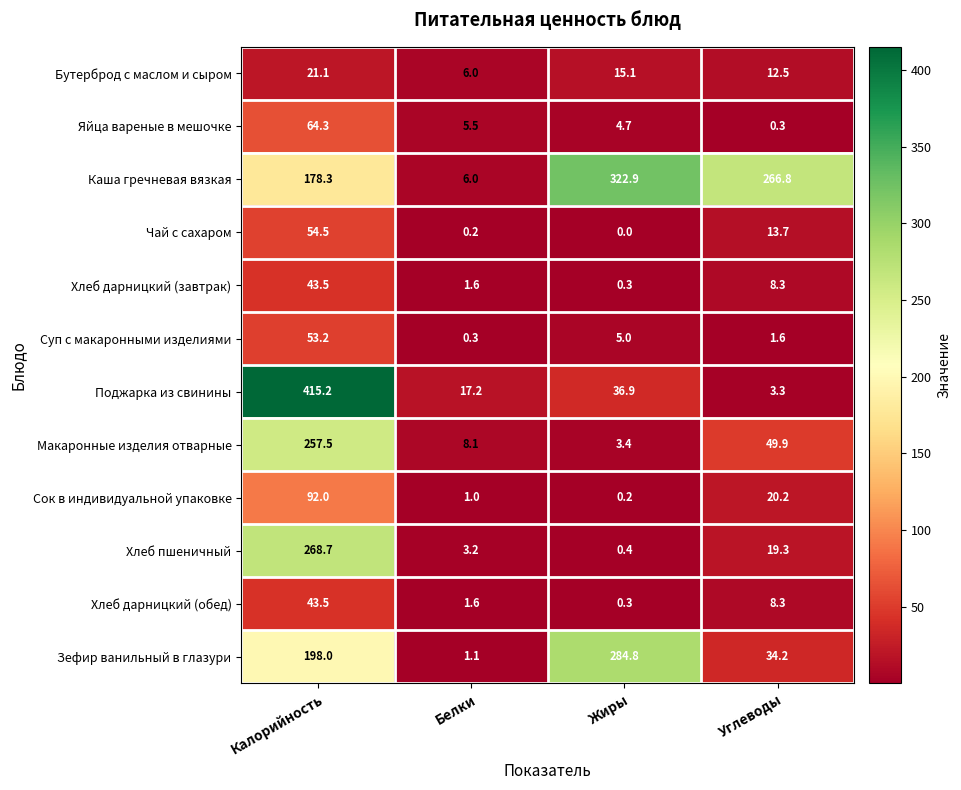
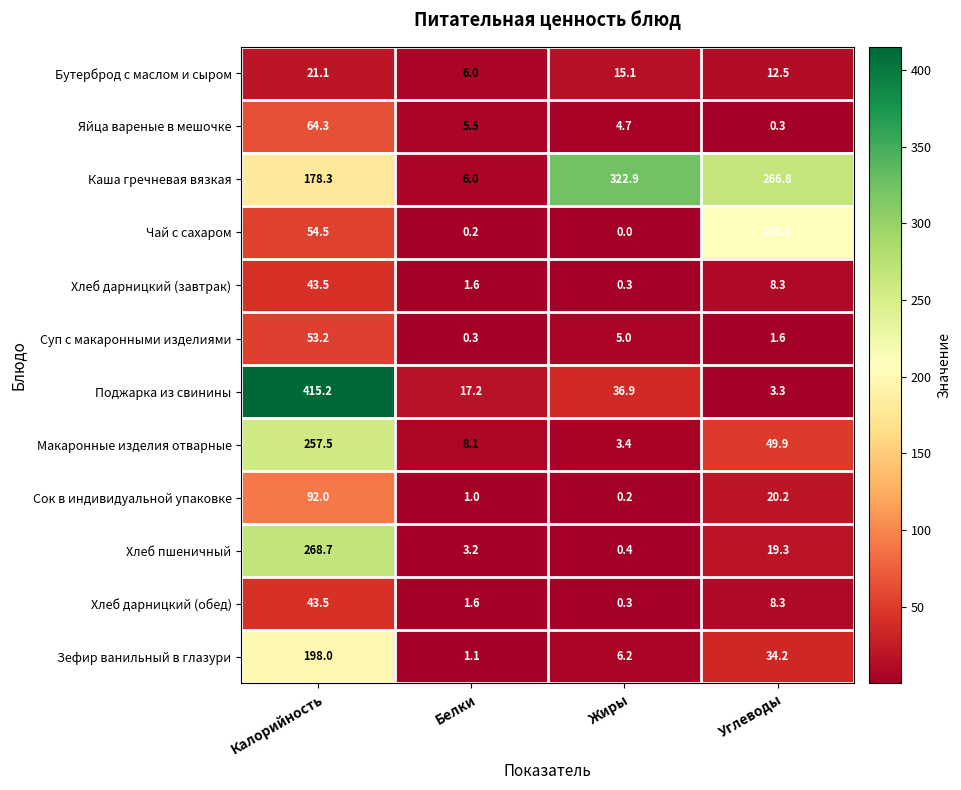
  {
    "Бутерброд с маслом и сыром": {
      "Калорийность": 21.1,
      "Белки": 6.0,
      "Жиры": 15.1,
      "Углеводы": 12.5
    },
    "Яйца вареные в мешочке": {
      "Калорийность": 64.3,
      "Белки": 5.5,
      "Жиры": 4.7,
      "Углеводы": 0.3
    },
    "Каша гречневая вязкая": {
      "Калорийность": 178.3,
      "Белки": 6.0,
      "Жиры": 322.9,
      "Углеводы": 266.8
    },
    "Чай с сахаром": {
      "Калорийность": 54.5,
      "Белки": 0.2,
      "Жиры": 0.0,
-     "Углеводы": 13.7
+     "Углеводы": 208.1
    },
    "Хлеб дарницкий (завтрак)": {
      "Калорийность": 43.5,
      "Белки": 1.6,
      "Жиры": 0.3,
      "Углеводы": 8.3
    },
    "Суп с макаронными изделиями": {
      "Калорийность": 53.2,
      "Белки": 0.3,
      "Жиры": 5.0,
      "Углеводы": 1.6
    },
    "Поджарка из свинины": {
      "Калорийность": 415.2,
      "Белки": 17.2,
      "Жиры": 36.9,
      "Углеводы": 3.3
    },
    "Макаронные изделия отварные": {
      "Калорийность": 257.5,
      "Белки": 8.1,
      "Жиры": 3.4,
      "Углеводы": 49.9
    },
    "Сок в индивидуальной упаковке": {
      "Калорийность": 92.0,
      "Белки": 1.0,
      "Жиры": 0.2,
      "Углеводы": 20.2
    },
    "Хлеб пшеничный": {
      "Калорийность": 268.7,
      "Белки": 3.2,
      "Жиры": 0.4,
      "Углеводы": 19.3
    },
    "Хлеб дарницкий (обед)": {
      "Калорийность": 43.5,
      "Белки": 1.6,
      "Жиры": 0.3,
      "Углеводы": 8.3
    },
    "Зефир ванильный в глазури": {
      "Калорийность": 198.0,
      "Белки": 1.1,
-     "Жиры": 284.8,
+     "Жиры": 6.2,
      "Углеводы": 34.2
    }
  }
